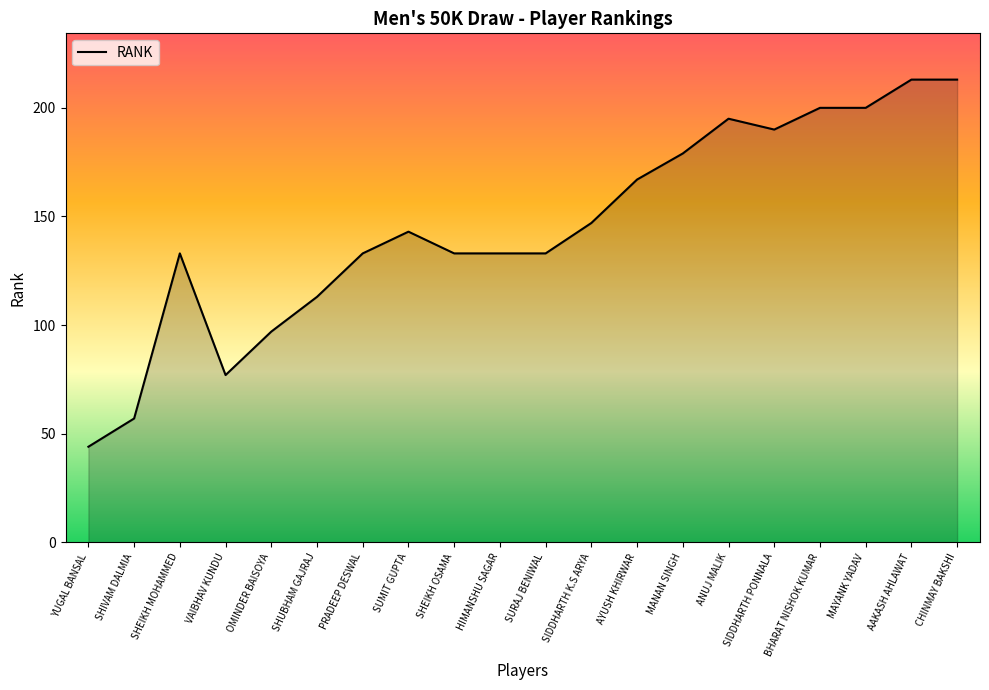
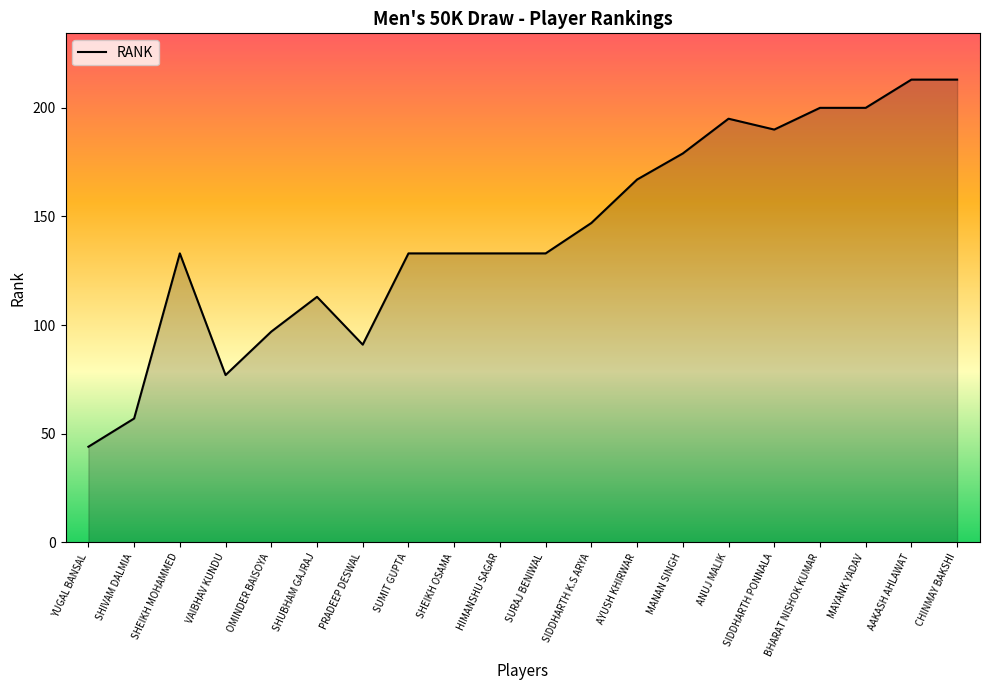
  {
    "YUGAL BANSAL": 44,
    "SHIVAM DALMIA": 57,
    "SHEIKH MOHAMMED": 133,
    "VAIBHAV KUNDU": 77,
    "OMINDER BAISOYA": 97,
    "SHUBHAM GAJRAJ": 113,
-   "PRADEEP DESWAL": 133,
-   "SUMIT GUPTA": 143,
+   "PRADEEP DESWAL": 91,
+   "SUMIT GUPTA": 133,
    "SHEIKH OSAMA": 133,
    "HIMANSHU SAGAR": 133,
    "SURAJ BENIWAL": 133,
    "SIDDHARTH K.S ARYA": 147,
    "AYUSH KHIRWAR": 167,
    "MANAN SINGH": 179,
    "ANUJ MALIK": 195,
    "SIDDHARTH PONNALA": 190,
    "BHARAT NISHOK KUMAR": 200,
    "MAYANK YADAV": 200,
    "AAKASH AHLAWAT": 213,
    "CHINMAY BAKSHI": 213
  }
